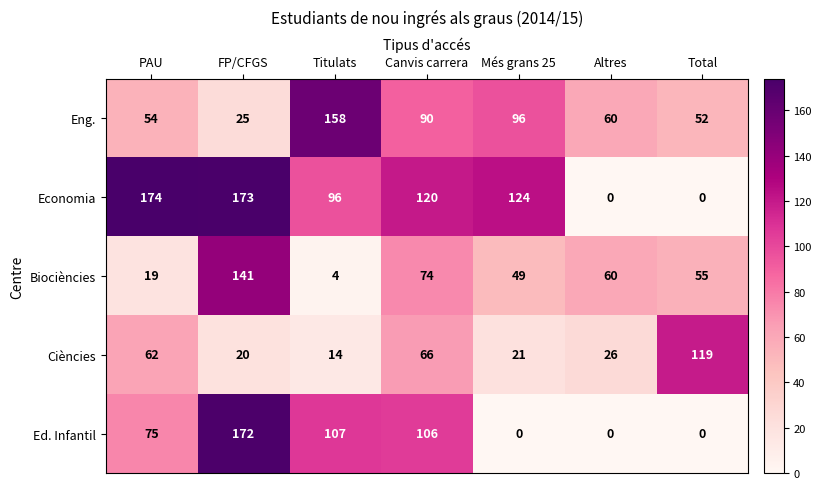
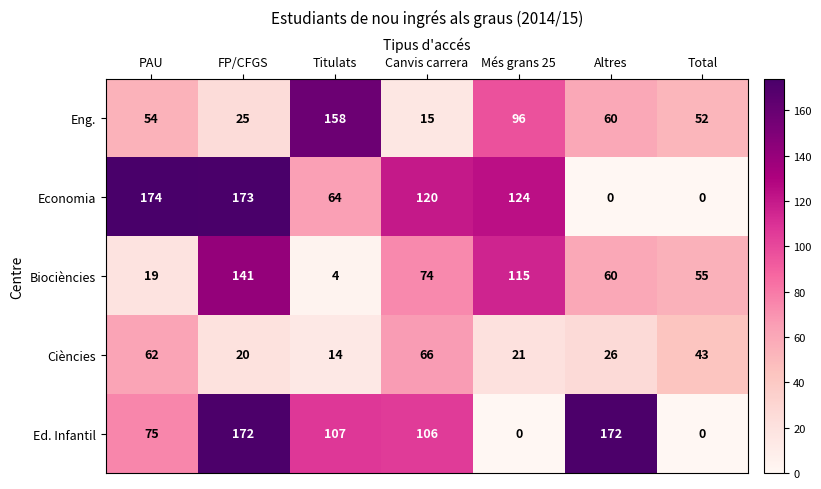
  {
    "Eng.": {
      "PAU": 54,
      "FP/CFGS": 25,
      "Titulats": 158,
-     "Canvis carrera": 90,
+     "Canvis carrera": 15,
      "Més grans 25": 96,
      "Altres": 60,
      "Total": 52
    },
    "Economia": {
      "PAU": 174,
      "FP/CFGS": 173,
-     "Titulats": 96,
+     "Titulats": 64,
      "Canvis carrera": 120,
      "Més grans 25": 124,
      "Altres": 0,
      "Total": 0
    },
    "Biociències": {
      "PAU": 19,
      "FP/CFGS": 141,
      "Titulats": 4,
      "Canvis carrera": 74,
-     "Més grans 25": 49,
+     "Més grans 25": 115,
      "Altres": 60,
      "Total": 55
    },
    "Ciències": {
      "PAU": 62,
      "FP/CFGS": 20,
      "Titulats": 14,
      "Canvis carrera": 66,
      "Més grans 25": 21,
      "Altres": 26,
-     "Total": 119
+     "Total": 43
    },
    "Ed. Infantil": {
      "PAU": 75,
      "FP/CFGS": 172,
      "Titulats": 107,
      "Canvis carrera": 106,
      "Més grans 25": 0,
-     "Altres": 0,
+     "Altres": 172,
      "Total": 0
    }
  }
